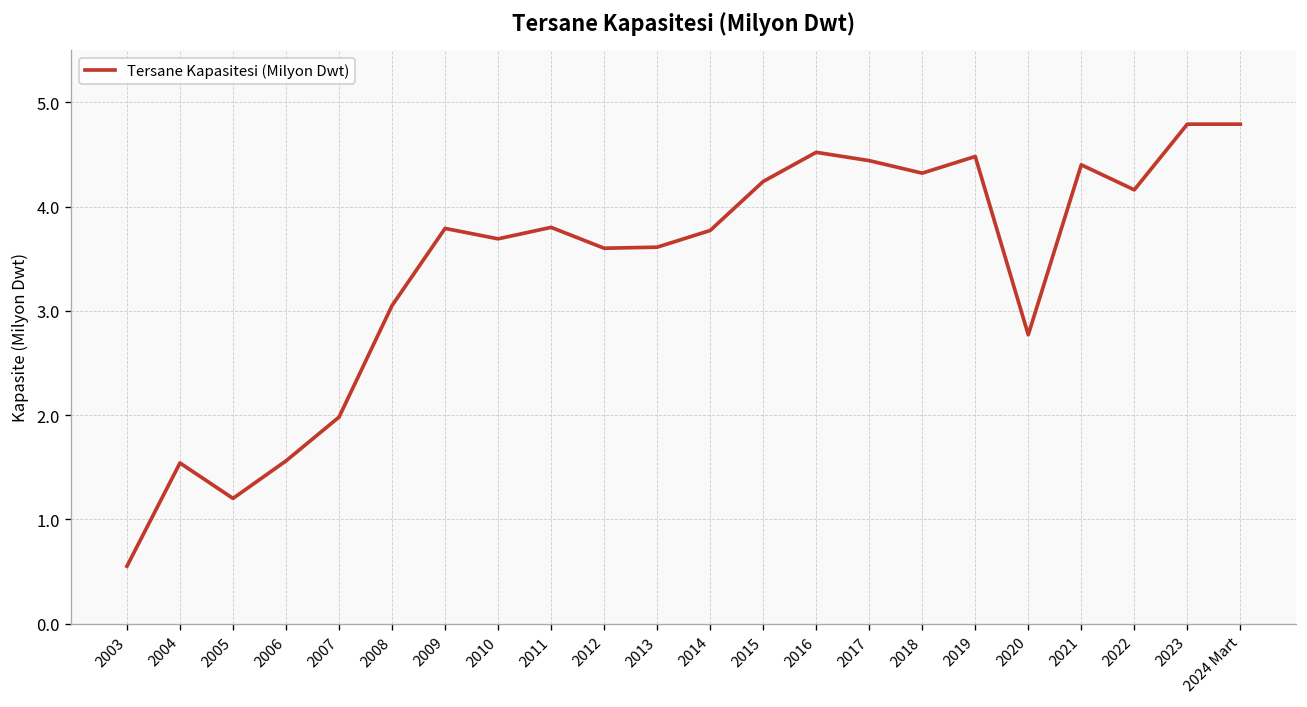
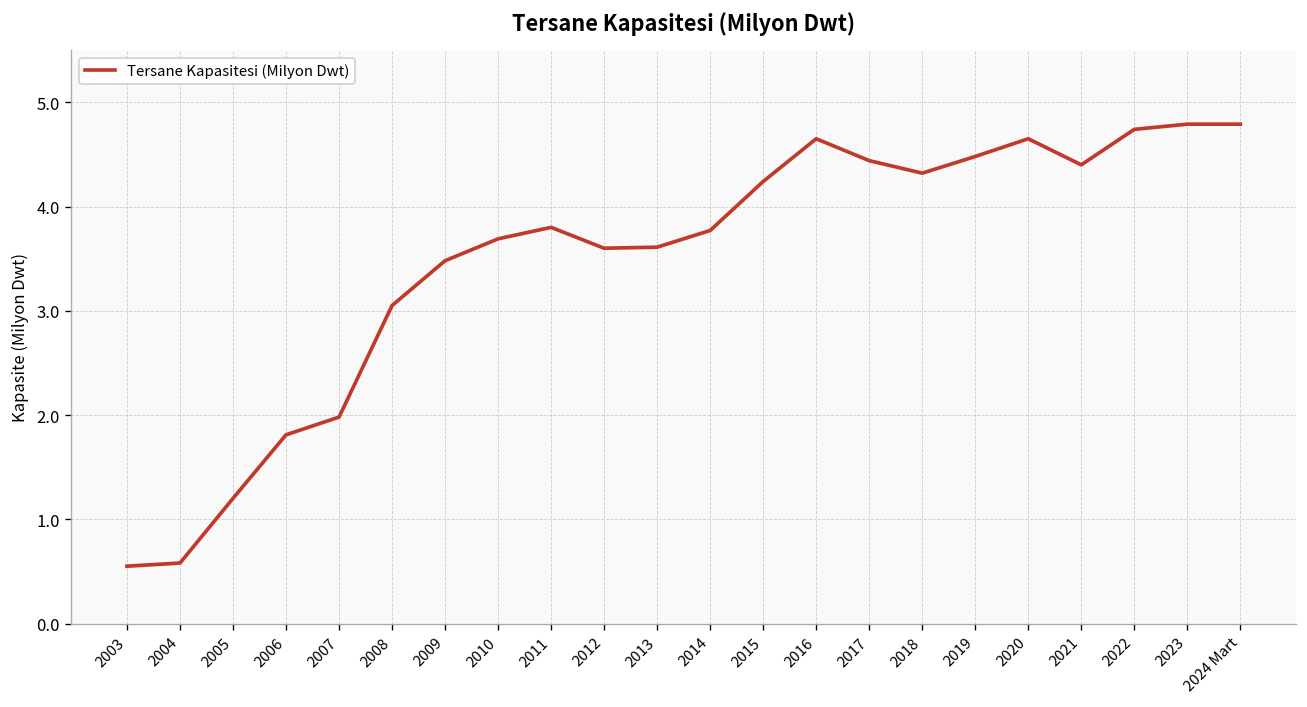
  {
    "2003": 0.6,
-   "2004": 1.5,
+   "2004": 0.6,
    "2005": 1.2,
-   "2006": 1.6,
+   "2006": 1.8,
    "2007": 2.0,
    "2008": 3.1,
-   "2009": 3.8,
+   "2009": 3.5,
    "2010": 3.7,
    "2011": 3.8,
    "2012": 3.6,
    "2013": 3.6,
    "2014": 3.8,
    "2015": 4.2,
-   "2016": 4.5,
+   "2016": 4.7,
    "2017": 4.4,
    "2018": 4.3,
    "2019": 4.5,
-   "2020": 2.8,
+   "2020": 4.7,
    "2021": 4.4,
-   "2022": 4.2,
+   "2022": 4.7,
    "2023": 4.8,
    "2024 Mart": 4.8
  }
